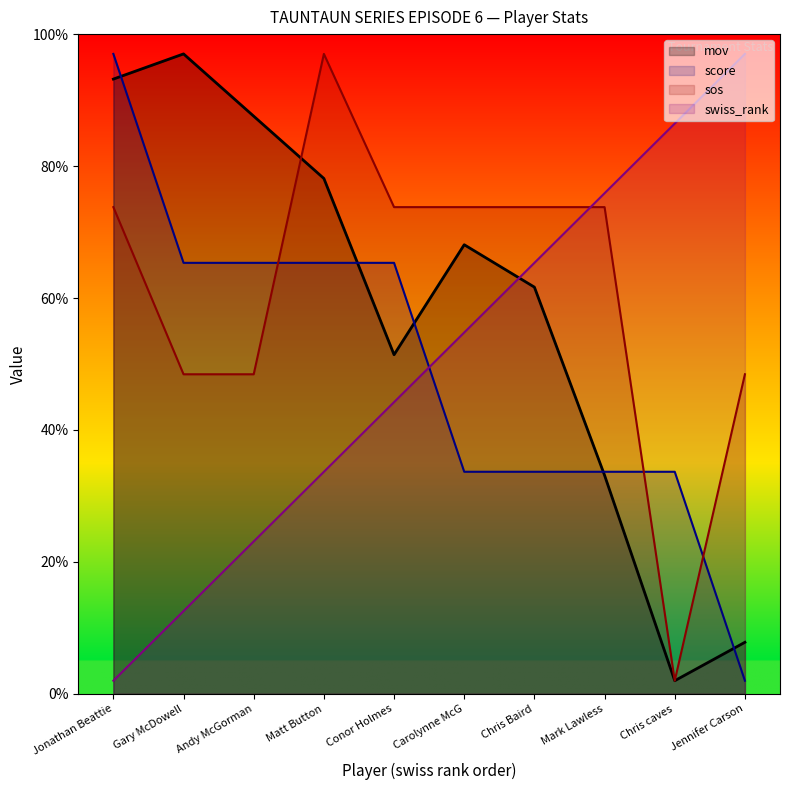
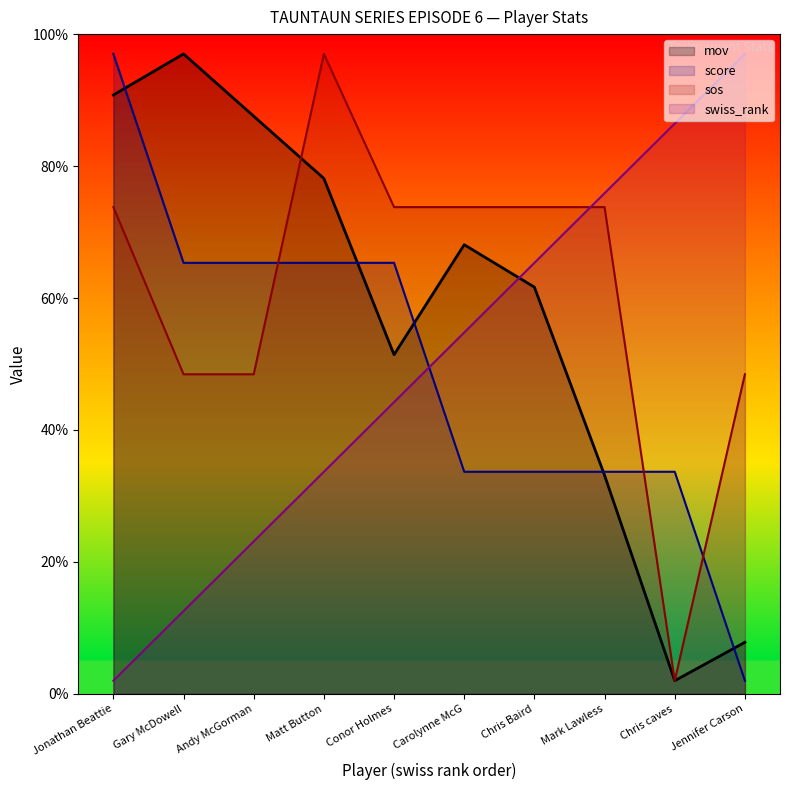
  {
    "mov": {
-     "Jonathan Beattie": "93%",
+     "Jonathan Beattie": "91%",
      "Gary McDowell": "97%",
      "Andy McGorman": "88%",
      "Matt Button": "78%",
      "Conor Holmes": "51%",
      "Carolynne McG": "68%",
      "Chris Baird": "62%",
      "Mark Lawless": "33%",
      "Jennifer Carson": "8%"
    }
  }
